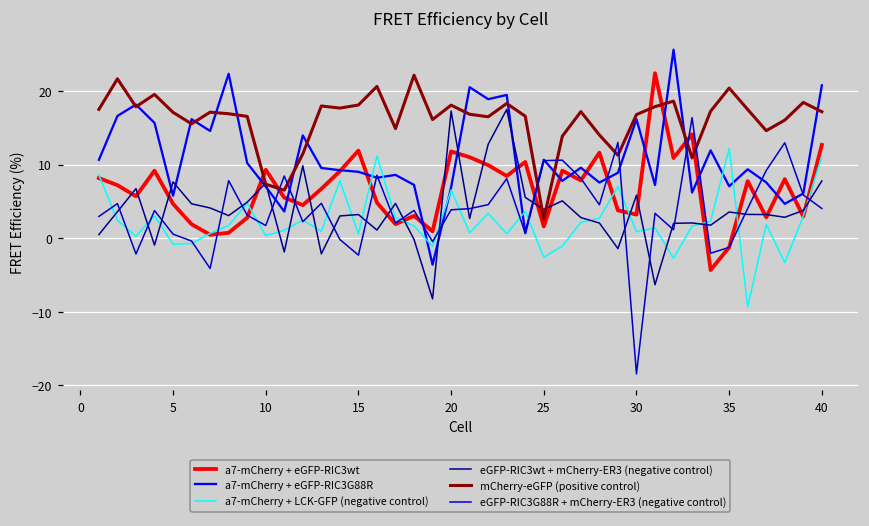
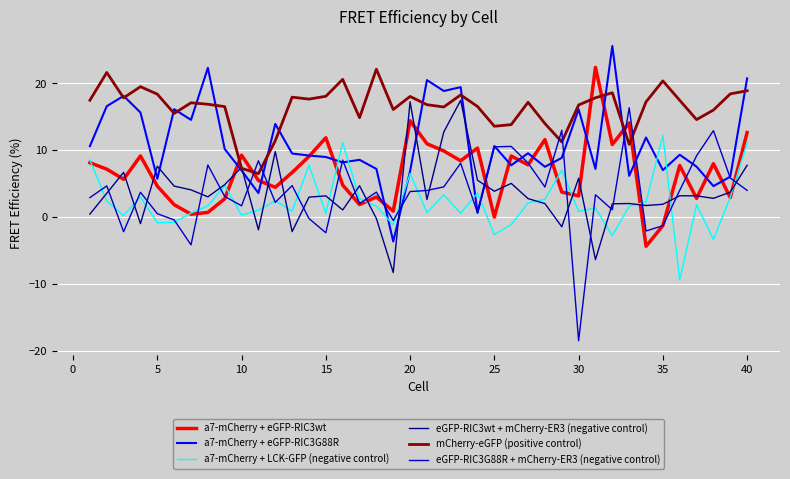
  {
    "a7-mCherry + eGFP-RIC3wt": {
      "5": 5,
      "10": 9,
      "15": 12,
-     "20": 12,
-     "25": 2,
+     "20": 14,
+     "25": 0,
      "30": 3,
      "40": 13
    },
    "a7-mCherry + LCK-GFP (negative control)": {
      "5": -1,
      "10": 0,
      "15": 1,
      "25": -3,
      "30": 1,
      "35": 12,
      "40": 11
    },
    "eGFP-RIC3wt + mCherry-ER3 (negative control)": {
      "5": 8,
      "15": 3,
      "20": 17,
      "25": 4,
      "30": 6,
-     "35": 4,
+     "35": 2,
      "40": 8
    },
    "mCherry-eGFP (positive control)": {
-     "5": 17,
+     "5": 18,
      "15": 18,
      "20": 18,
-     "25": 3,
+     "25": 14,
      "30": 17,
      "35": 20,
-     "40": 17
+     "40": 19
    }
  }
